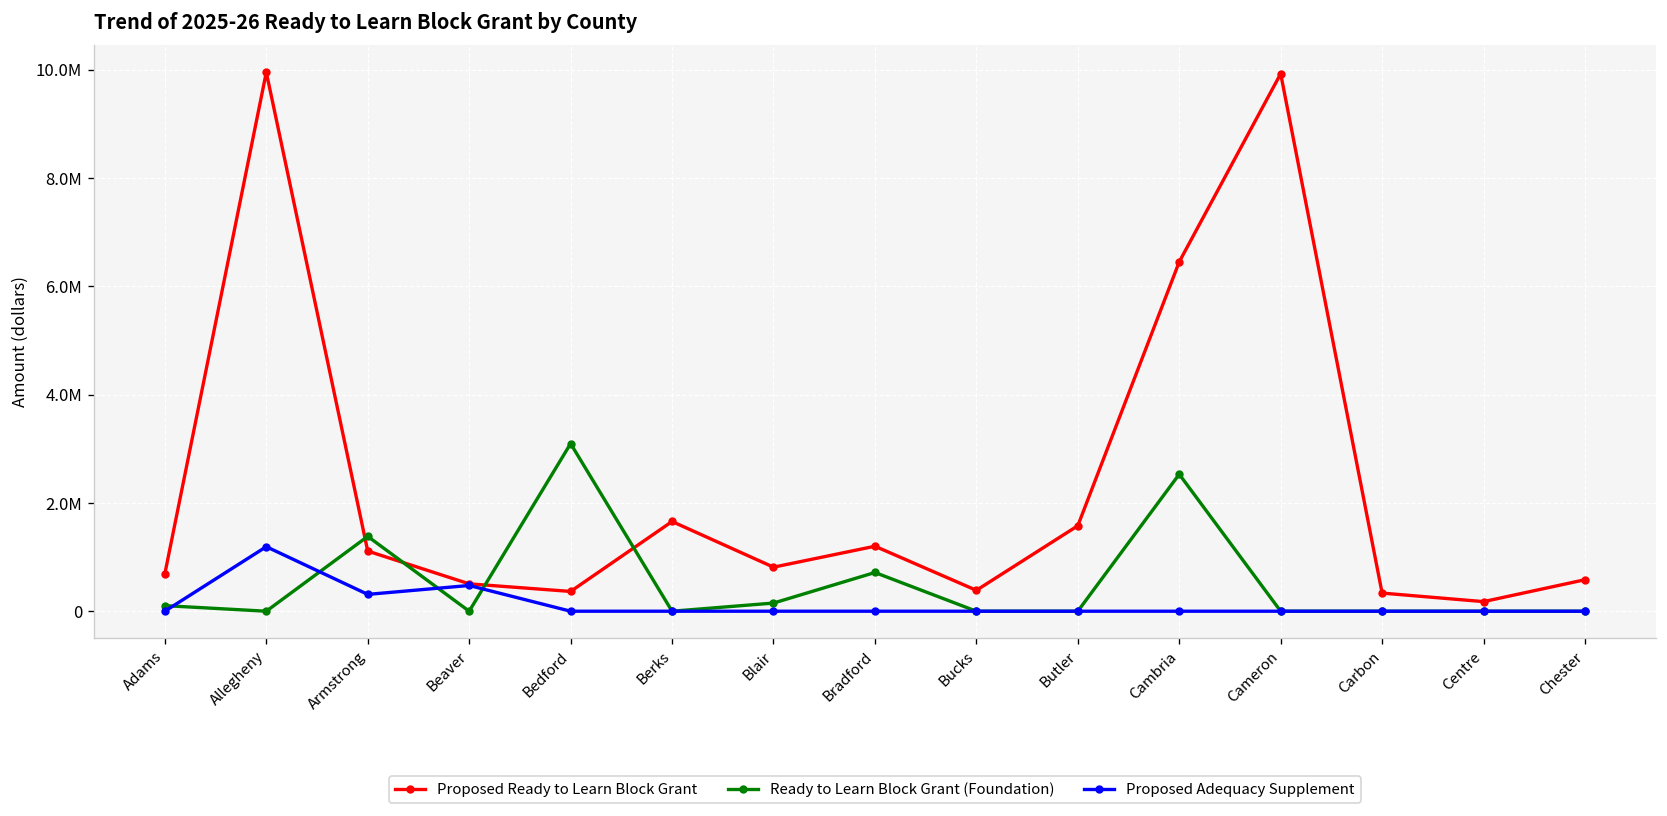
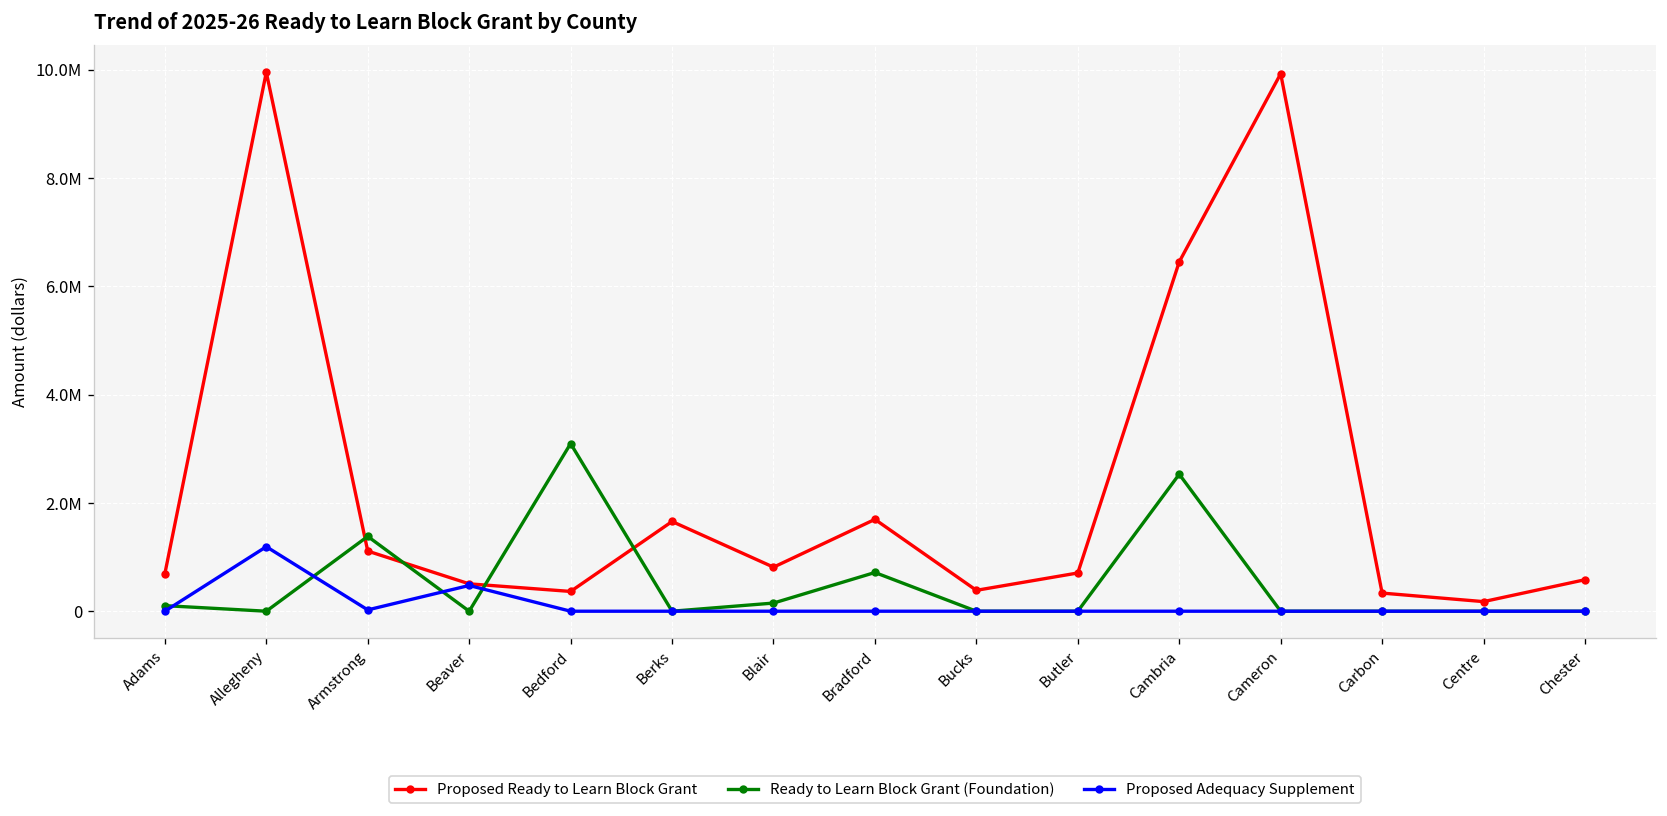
  {
    "Proposed Ready to Learn Block Grant": {
      "Adams": 700000,
      "Allegheny": 10000000,
      "Armstrong": 1100000,
      "Bedford": 400000,
      "Berks": 1700000,
      "Blair": 800000,
-     "Bradford": 1200000,
+     "Bradford": 1700000,
      "Bucks": 400000,
-     "Butler": 1600000,
+     "Butler": 700000,
      "Cambria": 6500000,
      "Cameron": 9900000,
      "Carbon": 300000,
      "Centre": 200000,
      "Chester": 600000
    },
    "Ready to Learn Block Grant (Foundation)": {
      "Adams": 100000,
      "Allegheny": 0,
      "Armstrong": 1400000,
      "Beaver": 0,
      "Bedford": 3100000,
      "Blair": 200000,
      "Bradford": 700000,
      "Cambria": 2500000
    },
    "Proposed Adequacy Supplement": {
      "Adams": 0,
      "Allegheny": 1200000,
-     "Armstrong": 300000,
+     "Armstrong": 0,
      "Bedford": 0,
      "Blair": 0,
      "Bradford": 0,
      "Cambria": 0
    }
  }
